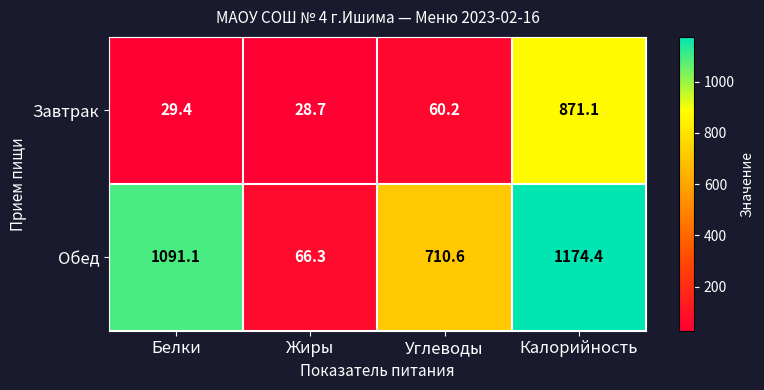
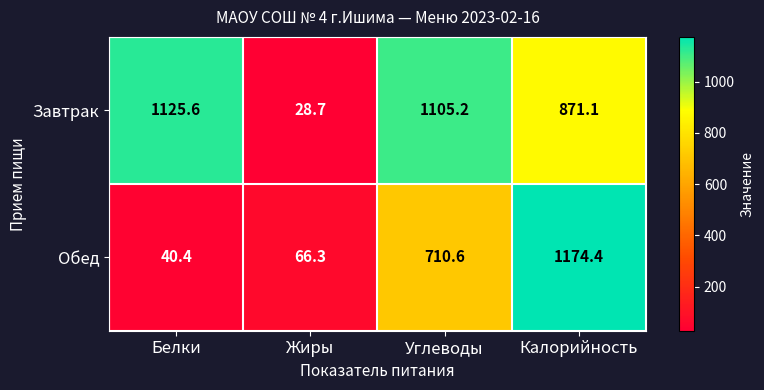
  {
    "Завтрак": {
-     "Белки": 29.4,
+     "Белки": 1125.6,
      "Жиры": 28.7,
-     "Углеводы": 60.2,
+     "Углеводы": 1105.2,
      "Калорийность": 871.1
    },
    "Обед": {
-     "Белки": 1091.1,
+     "Белки": 40.4,
      "Жиры": 66.3,
      "Углеводы": 710.6,
      "Калорийность": 1174.4
    }
  }
